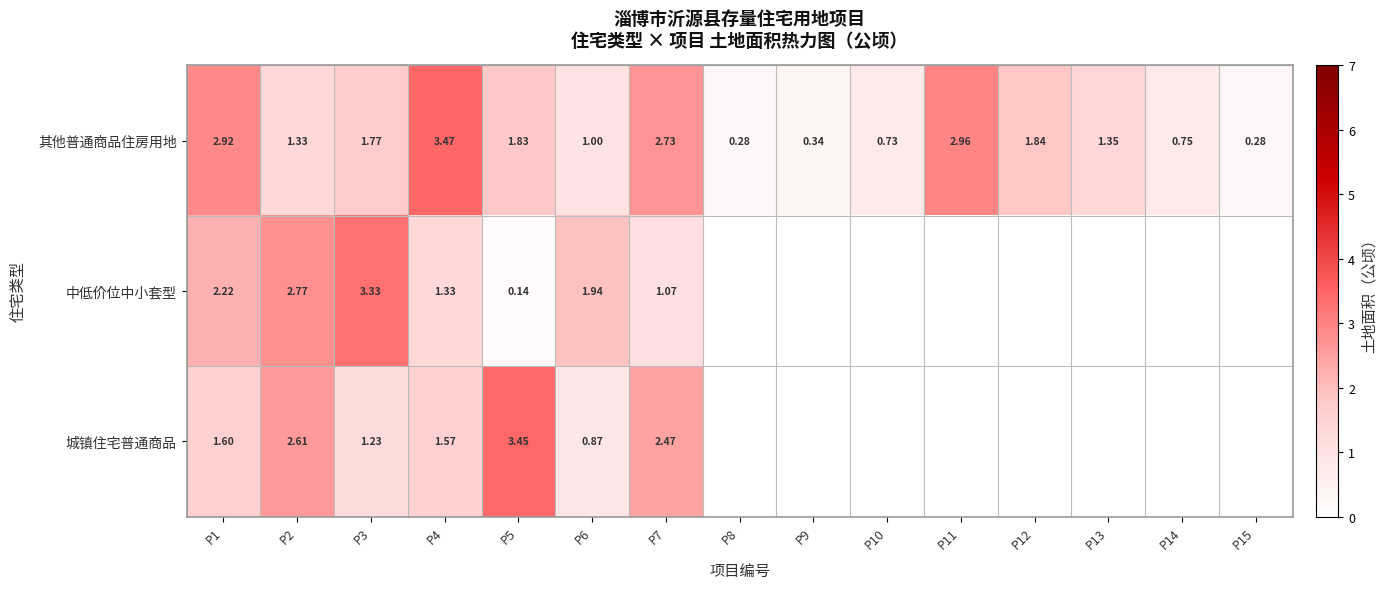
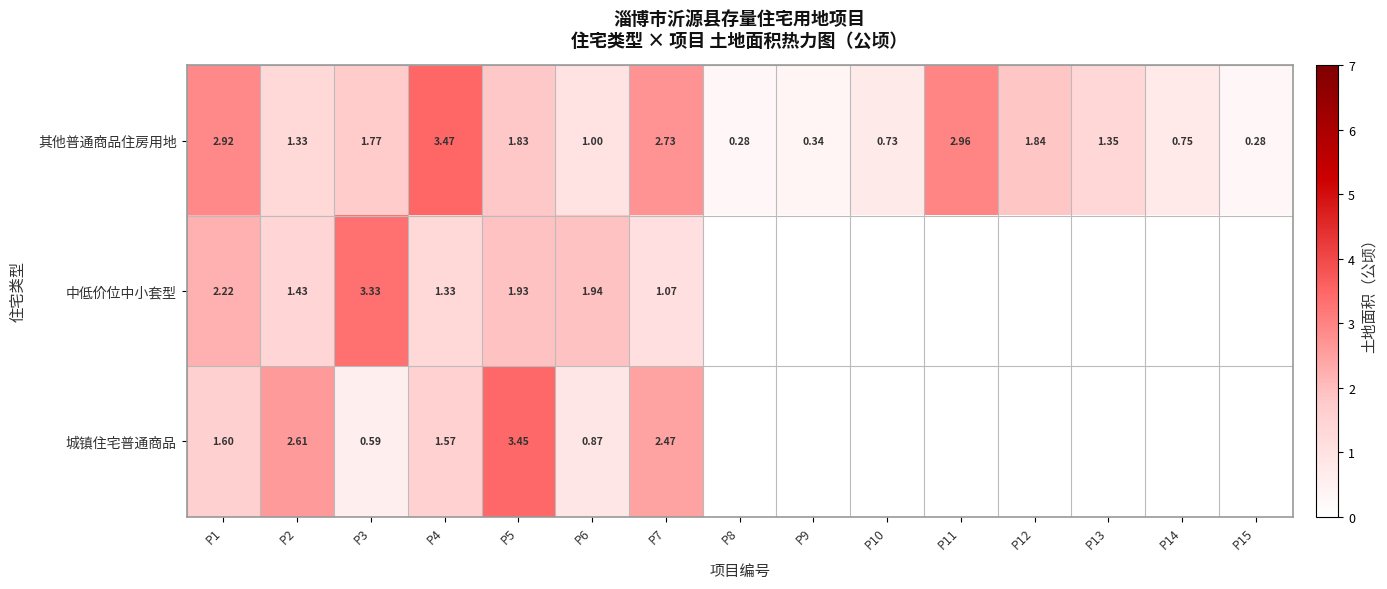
  {
    "其他普通商品住房用地": {
      "P1": 2.92,
      "P2": 1.33,
      "P3": 1.77,
      "P4": 3.47,
      "P5": 1.83,
      "P6": 1.00,
      "P7": 2.73,
      "P8": 0.28,
      "P9": 0.34,
      "P10": 0.73,
      "P11": 2.96,
      "P12": 1.84,
      "P13": 1.35,
      "P14": 0.75,
      "P15": 0.28
    },
    "中低价位中小套型": {
      "P1": 2.22,
-     "P2": 2.77,
+     "P2": 1.43,
      "P3": 3.33,
      "P4": 1.33,
-     "P5": 0.14,
+     "P5": 1.93,
      "P6": 1.94,
      "P7": 1.07
    },
    "城镇住宅普通商品": {
      "P1": 1.60,
      "P2": 2.61,
-     "P3": 1.23,
+     "P3": 0.59,
      "P4": 1.57,
      "P5": 3.45,
      "P6": 0.87,
      "P7": 2.47
    }
  }
